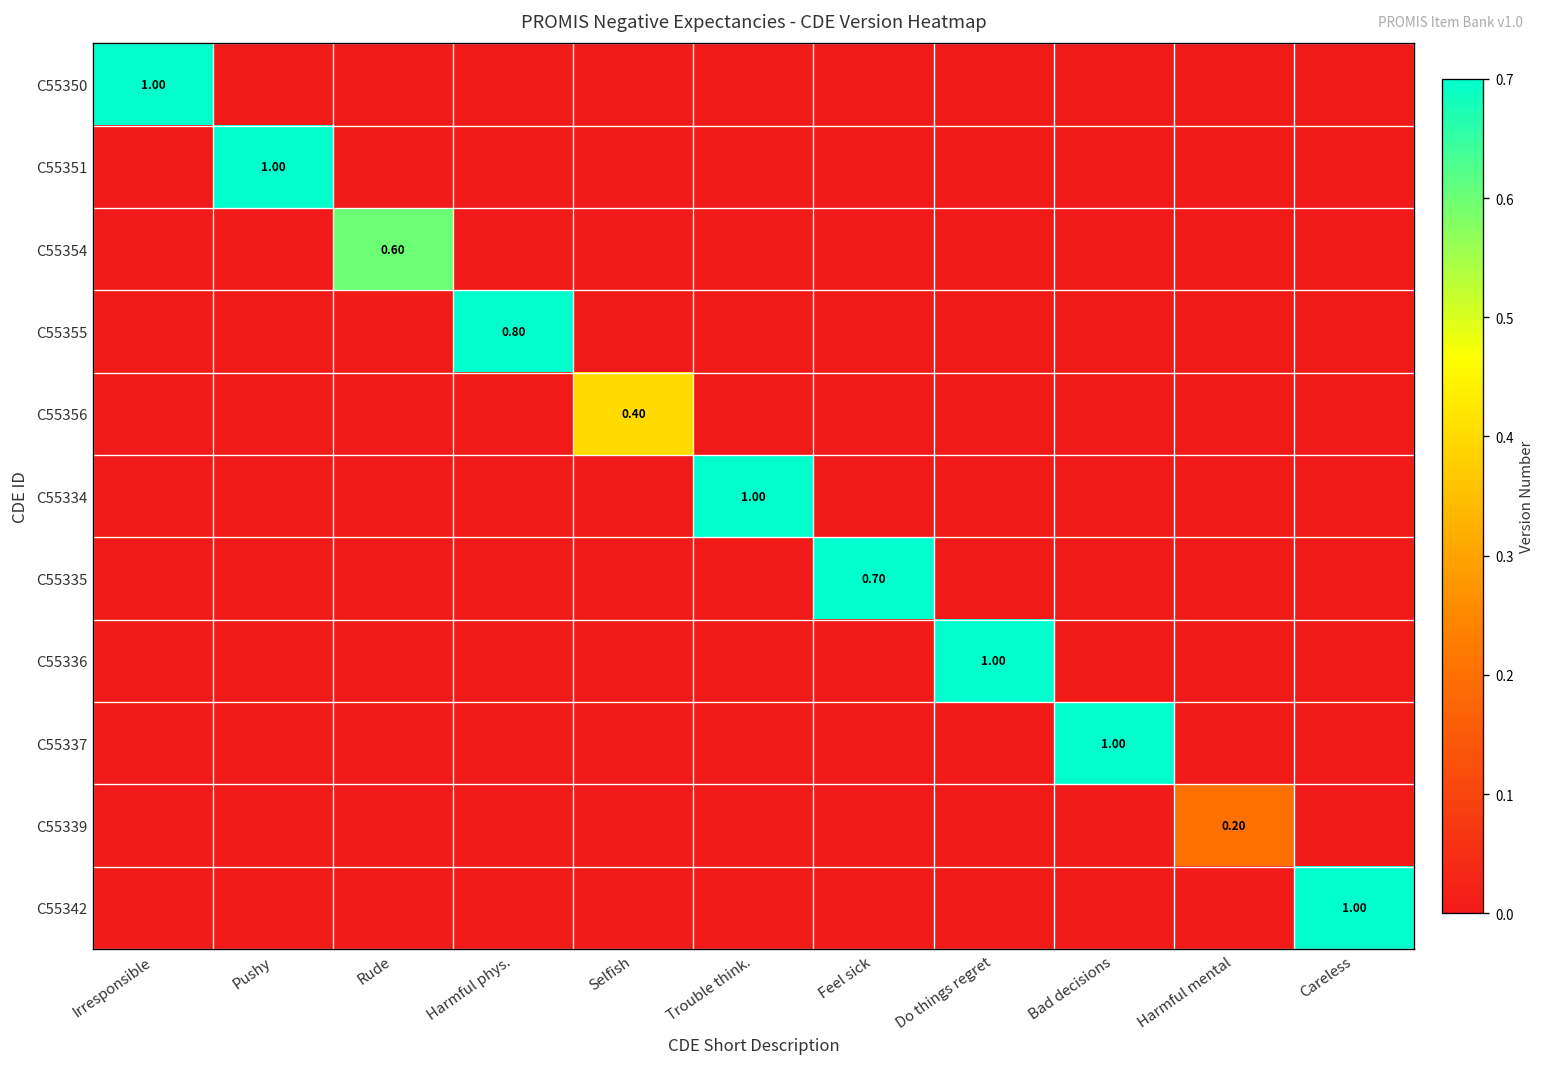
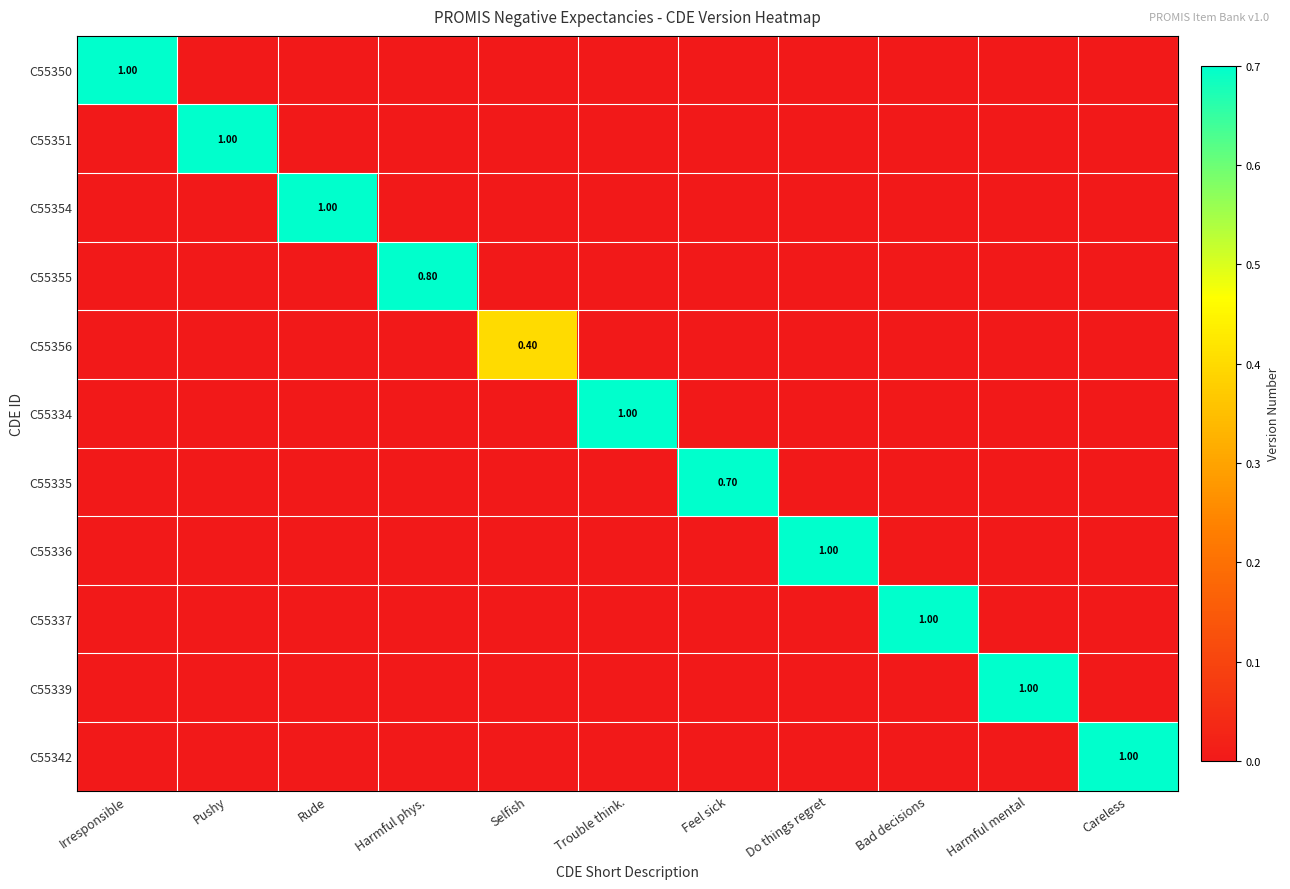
  {
    "C55350": {
      "Irresponsible": 1.00
    },
    "C55351": {
      "Pushy": 1.00
    },
    "C55354": {
-     "Rude": 0.60
+     "Rude": 1.00
    },
    "C55355": {
      "Harmful phys.": 0.80
    },
    "C55356": {
      "Selfish": 0.40
    },
    "C55334": {
      "Trouble think.": 1.00
    },
    "C55335": {
      "Feel sick": 0.70
    },
    "C55336": {
      "Do things regret": 1.00
    },
    "C55337": {
      "Bad decisions": 1.00
    },
    "C55339": {
-     "Harmful mental": 0.20
+     "Harmful mental": 1.00
    },
    "C55342": {
      "Careless": 1.00
    }
  }
